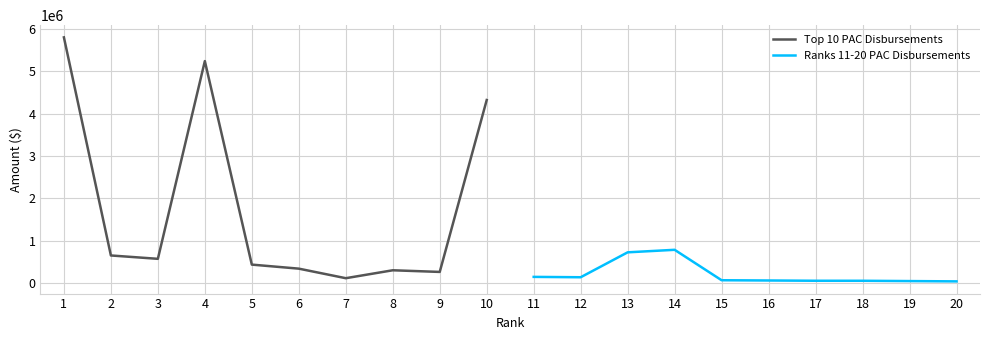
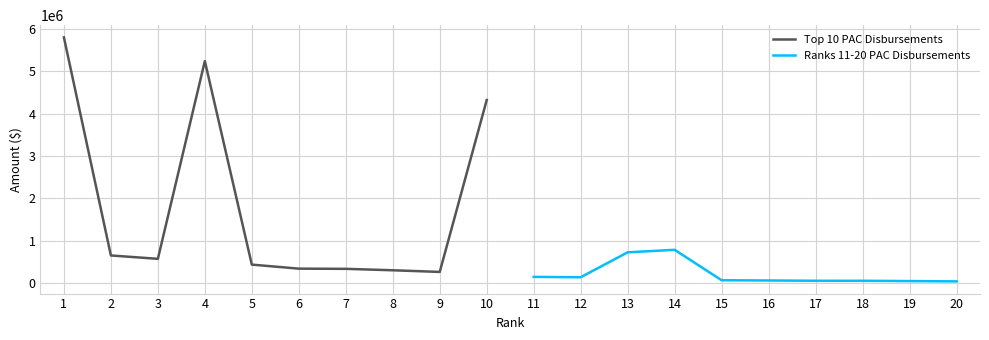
  {
    "Top 10 PAC Disbursements": {
      "1": 5800000,
      "2": 700000,
      "3": 600000,
      "4": 5200000,
      "5": 400000,
      "6": 300000,
-     "7": 100000,
+     "7": 300000,
      "8": 300000,
      "9": 300000,
      "10": 4300000
    },
    "Ranks 11-20 PAC Disbursements": {
      "11": 200000,
      "12": 100000,
      "13": 700000,
      "14": 800000,
      "15": 100000,
      "16": 100000,
      "17": 100000,
      "18": 100000,
      "19": 100000,
      "20": 0
    }
  }
